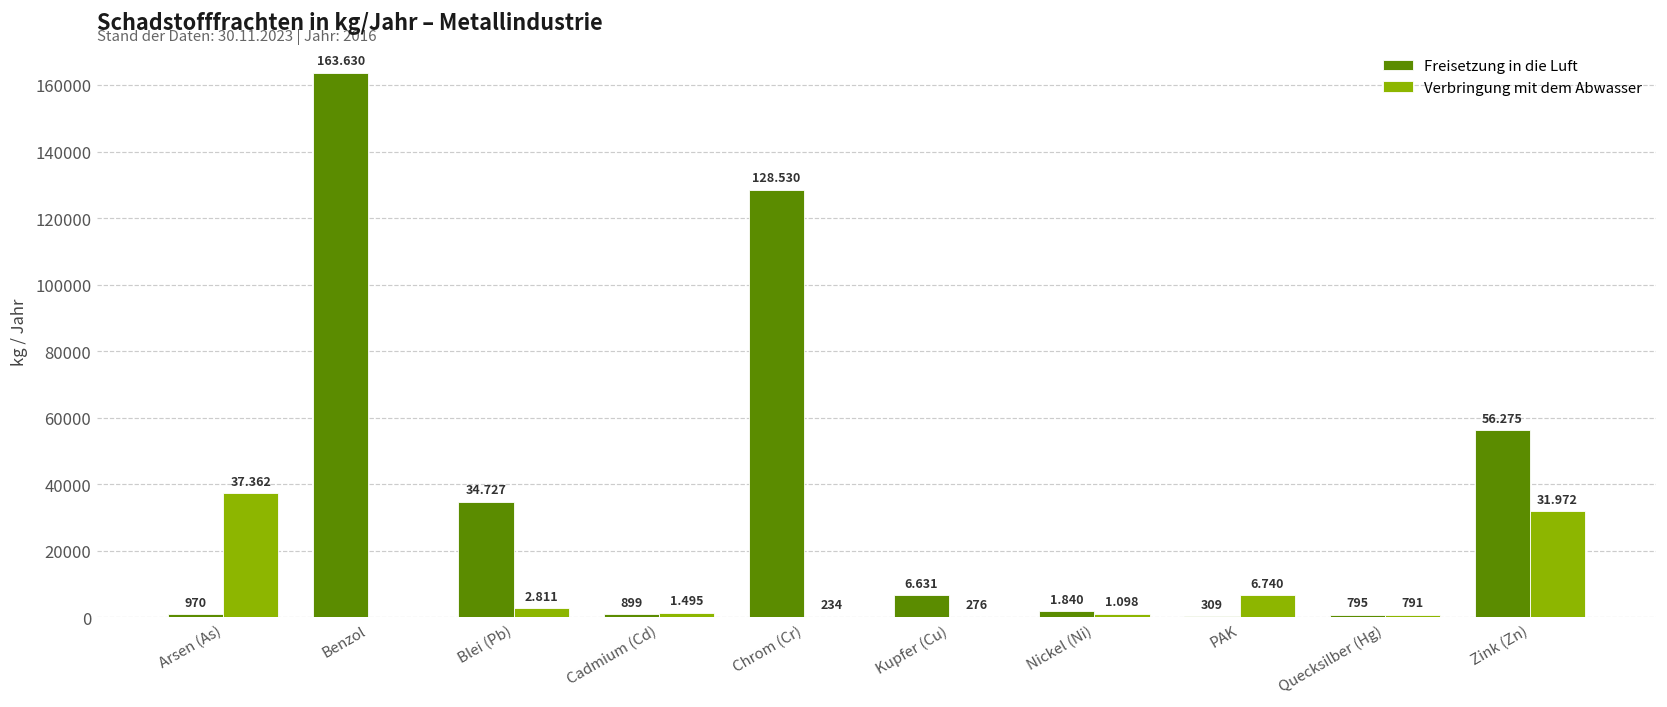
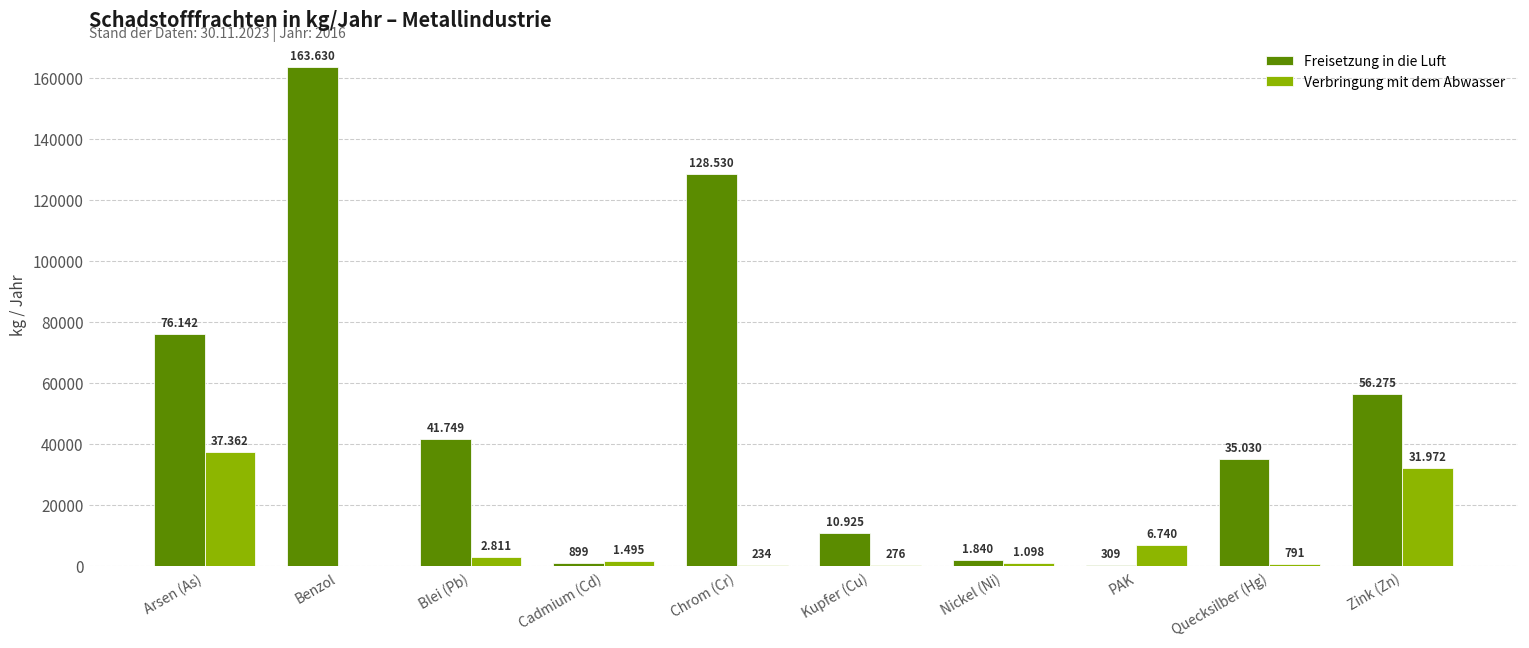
  {
    "Freisetzung in die Luft": {
-     "Arsen (As)": 970,
-     "Blei (Pb)": 34.727,
+     "Arsen (As)": 76.142,
+     "Blei (Pb)": 41.749,
      "Cadmium (Cd)": 899,
-     "Kupfer (Cu)": 6.631,
+     "Kupfer (Cu)": 10.925,
      "PAK": 309,
-     "Quecksilber (Hg)": 795
+     "Quecksilber (Hg)": 35.030
    },
    "Verbringung mit dem Abwasser": {
      "Chrom (Cr)": 234,
      "Kupfer (Cu)": 276,
      "Quecksilber (Hg)": 791
    }
  }
